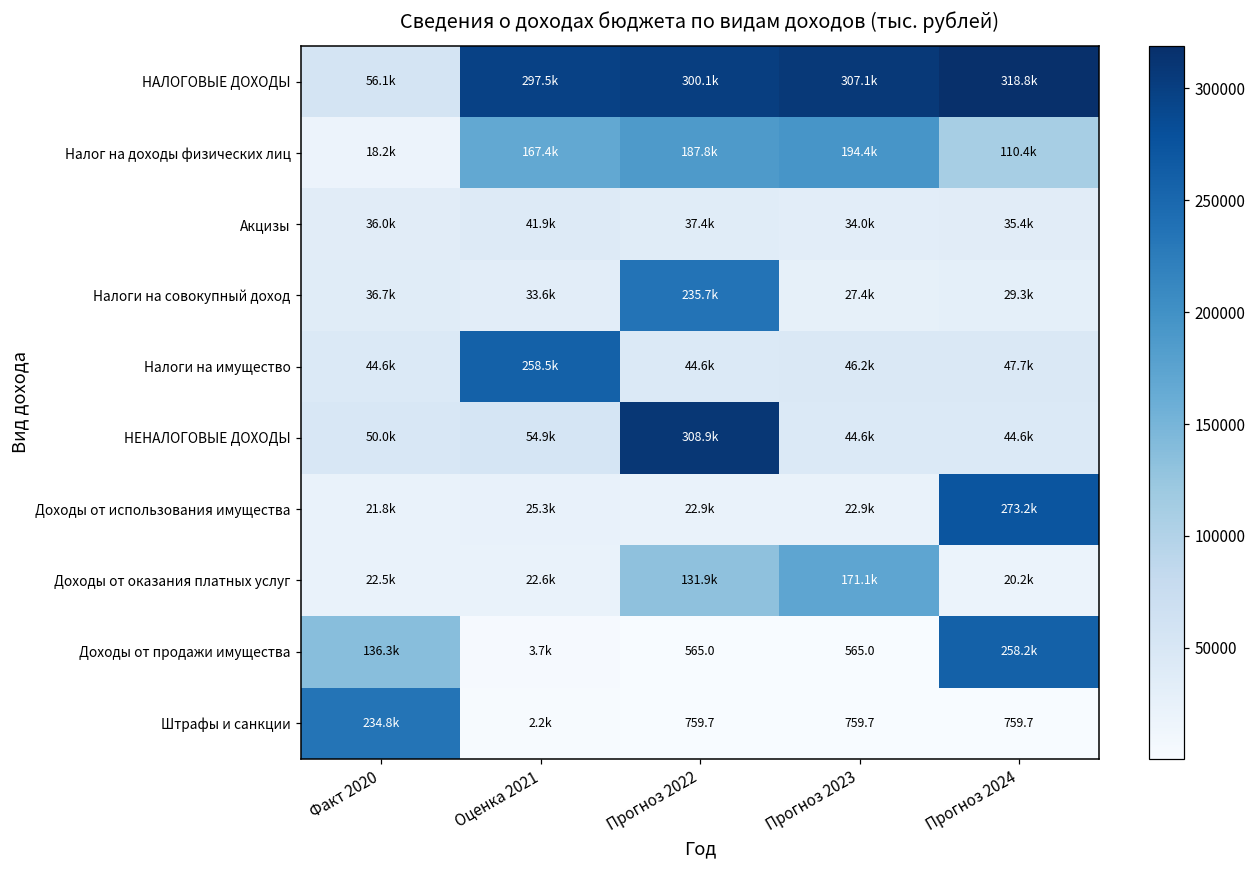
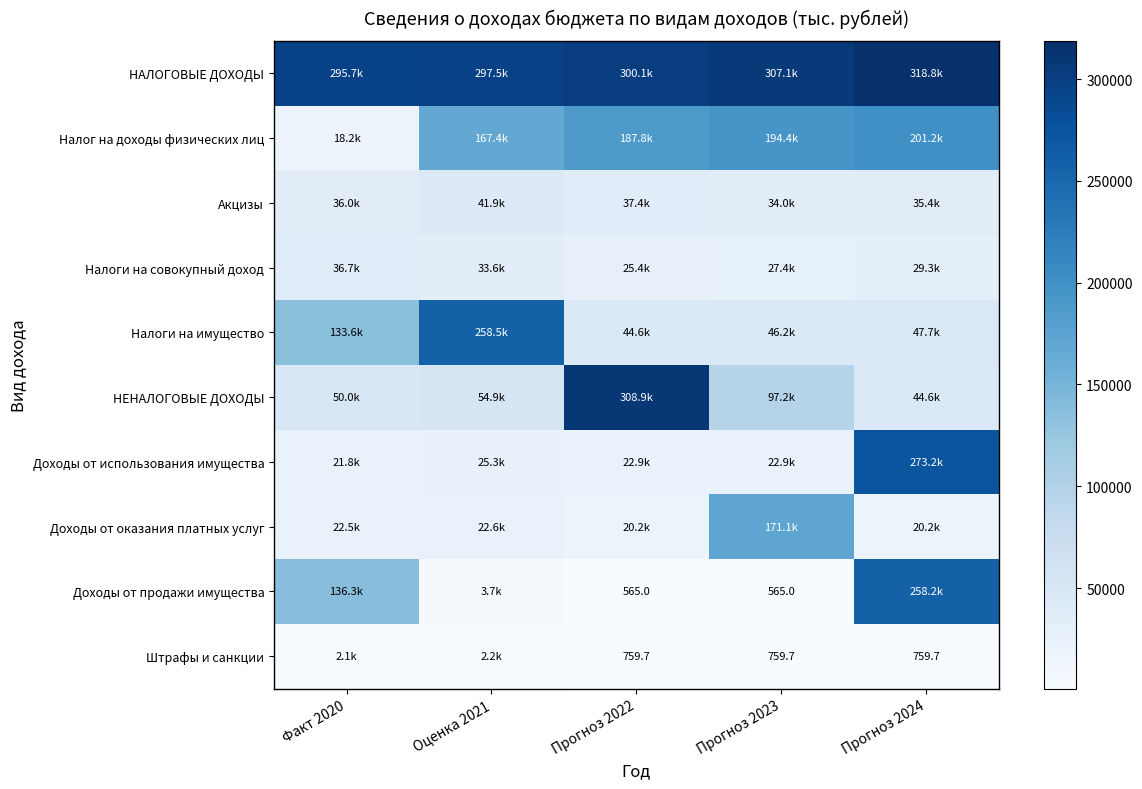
  {
    "НАЛОГОВЫЕ ДОХОДЫ": {
-     "Факт 2020": "56.1k",
+     "Факт 2020": "295.7k",
      "Оценка 2021": "297.5k",
      "Прогноз 2022": "300.1k",
      "Прогноз 2023": "307.1k",
      "Прогноз 2024": "318.8k"
    },
    "Налог на доходы физических лиц": {
      "Факт 2020": "18.2k",
      "Оценка 2021": "167.4k",
      "Прогноз 2022": "187.8k",
      "Прогноз 2023": "194.4k",
-     "Прогноз 2024": "110.4k"
+     "Прогноз 2024": "201.2k"
    },
    "Акцизы": {
      "Факт 2020": "36.0k",
      "Оценка 2021": "41.9k",
      "Прогноз 2022": "37.4k",
      "Прогноз 2023": "34.0k",
      "Прогноз 2024": "35.4k"
    },
    "Налоги на совокупный доход": {
      "Факт 2020": "36.7k",
      "Оценка 2021": "33.6k",
-     "Прогноз 2022": "235.7k",
+     "Прогноз 2022": "25.4k",
      "Прогноз 2023": "27.4k",
      "Прогноз 2024": "29.3k"
    },
    "Налоги на имущество": {
-     "Факт 2020": "44.6k",
+     "Факт 2020": "133.6k",
      "Оценка 2021": "258.5k",
      "Прогноз 2022": "44.6k",
      "Прогноз 2023": "46.2k",
      "Прогноз 2024": "47.7k"
    },
    "НЕНАЛОГОВЫЕ ДОХОДЫ": {
      "Факт 2020": "50.0k",
      "Оценка 2021": "54.9k",
      "Прогноз 2022": "308.9k",
-     "Прогноз 2023": "44.6k",
+     "Прогноз 2023": "97.2k",
      "Прогноз 2024": "44.6k"
    },
    "Доходы от использования имущества": {
      "Факт 2020": "21.8k",
      "Оценка 2021": "25.3k",
      "Прогноз 2022": "22.9k",
      "Прогноз 2023": "22.9k",
      "Прогноз 2024": "273.2k"
    },
    "Доходы от оказания платных услуг": {
      "Факт 2020": "22.5k",
      "Оценка 2021": "22.6k",
-     "Прогноз 2022": "131.9k",
+     "Прогноз 2022": "20.2k",
      "Прогноз 2023": "171.1k",
      "Прогноз 2024": "20.2k"
    },
    "Доходы от продажи имущества": {
      "Факт 2020": "136.3k",
      "Оценка 2021": "3.7k",
      "Прогноз 2022": "565.0",
      "Прогноз 2023": "565.0",
      "Прогноз 2024": "258.2k"
    },
    "Штрафы и санкции": {
-     "Факт 2020": "234.8k",
+     "Факт 2020": "2.1k",
      "Оценка 2021": "2.2k",
      "Прогноз 2022": "759.7",
      "Прогноз 2023": "759.7",
      "Прогноз 2024": "759.7"
    }
  }
